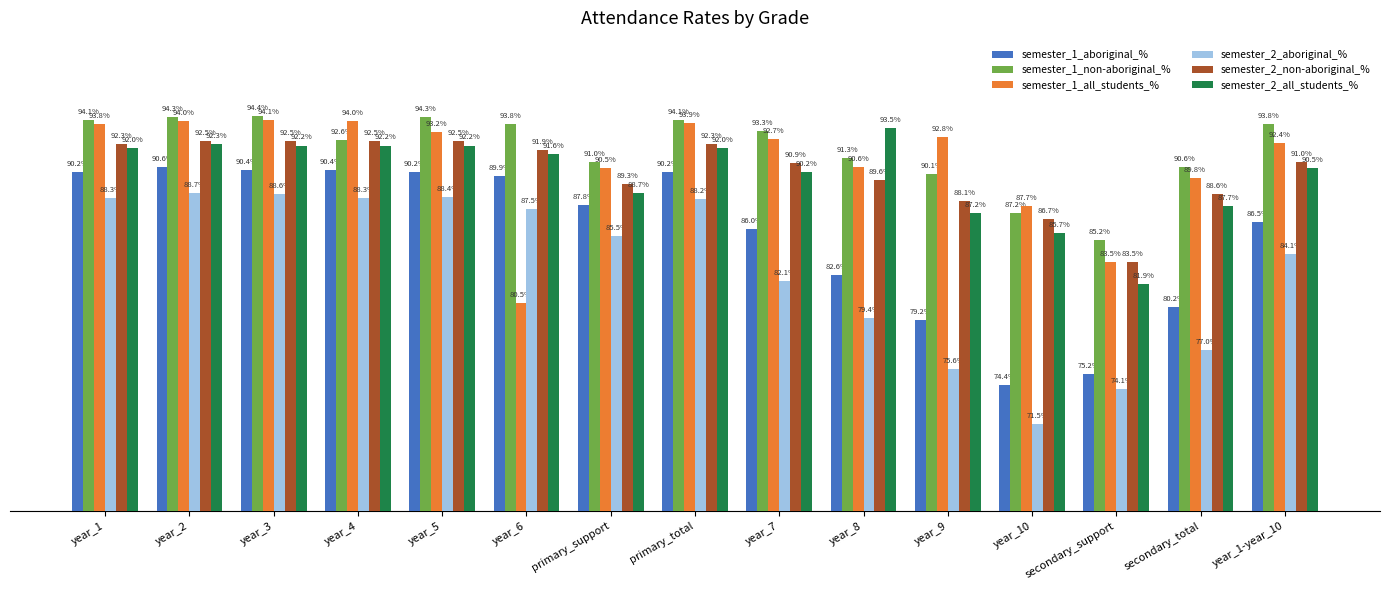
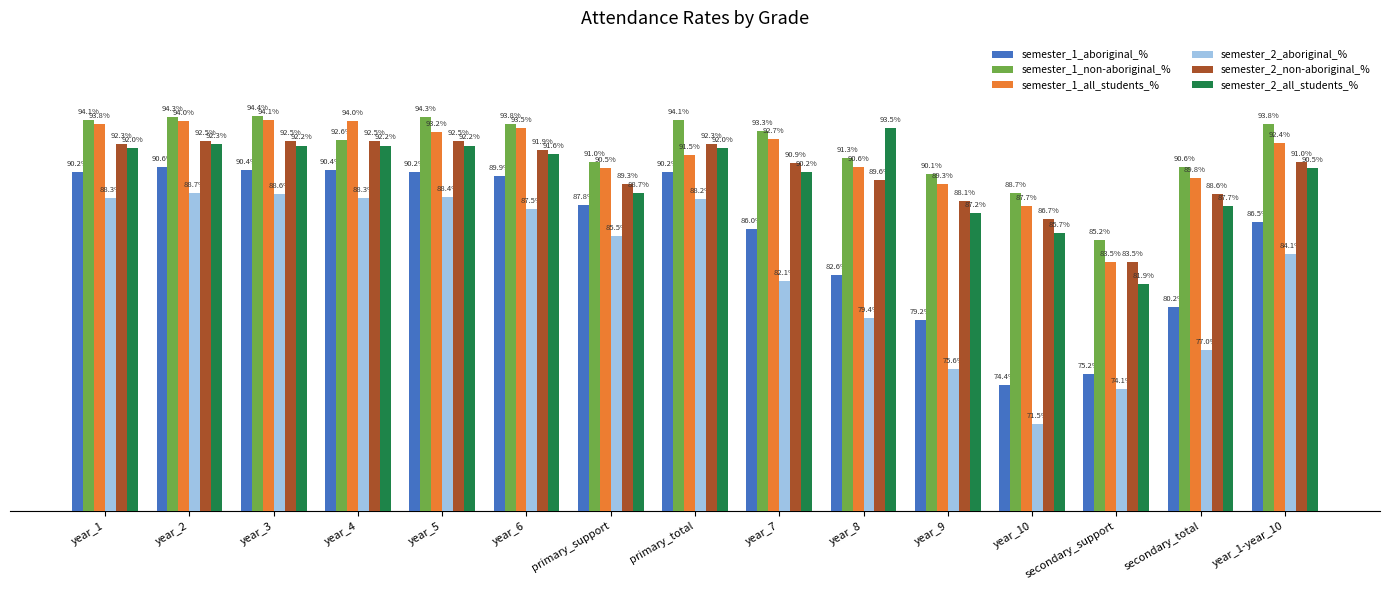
  {
    "semester_1_aboriginal_%": {
      "year_1": "90.2%",
      "year_2": "90.6%",
      "year_3": "90.4%",
      "year_4": "90.4%",
      "year_5": "90.2%",
      "year_6": "89.9%",
      "primary_support": "87.8%",
      "primary_total": "90.2%",
      "year_7": "86.0%",
      "year_8": "82.6%",
      "year_9": "79.2%",
      "year_10": "74.4%",
      "secondary_support": "75.2%",
      "secondary_total": "80.2%",
      "year_1-year_10": "86.5%"
    },
    "semester_1_non-aboriginal_%": {
      "year_4": "92.6%",
      "year_5": "94.3%",
      "primary_support": "91.0%",
      "primary_total": "94.1%",
      "year_7": "93.3%",
      "year_8": "91.3%",
      "year_9": "90.1%",
-     "year_10": "87.2%",
+     "year_10": "88.7%",
      "secondary_support": "85.2%",
      "secondary_total": "90.6%",
      "year_1-year_10": "93.8%"
    },
    "semester_1_all_students_%": {
      "year_4": "94.0%",
      "year_5": "93.2%",
-     "year_6": "80.5%",
+     "year_6": "93.5%",
      "primary_support": "90.5%",
-     "primary_total": "93.9%",
+     "primary_total": "91.5%",
      "year_7": "92.7%",
      "year_8": "90.6%",
-     "year_9": "92.8%",
+     "year_9": "89.3%",
      "year_10": "87.7%",
      "secondary_support": "83.5%",
      "secondary_total": "89.8%",
      "year_1-year_10": "92.4%"
    },
    "semester_2_aboriginal_%": {
      "year_1": "88.3%",
      "year_2": "88.7%",
      "year_3": "88.6%",
      "year_4": "88.3%",
      "year_5": "88.4%",
      "year_6": "87.5%",
      "primary_support": "85.5%",
      "primary_total": "88.2%",
      "year_7": "82.1%",
      "year_8": "79.4%",
      "year_9": "75.6%",
      "year_10": "71.5%",
      "secondary_support": "74.1%",
      "secondary_total": "77.0%",
      "year_1-year_10": "84.1%"
    },
    "semester_2_non-aboriginal_%": {
      "primary_support": "89.3%",
      "year_7": "90.9%",
      "year_8": "89.6%",
      "year_9": "88.1%",
      "year_10": "86.7%",
      "secondary_support": "83.5%",
      "secondary_total": "88.6%",
      "year_1-year_10": "91.0%"
    },
    "semester_2_all_students_%": {
      "primary_support": "88.7%",
      "year_7": "90.2%",
      "year_8": "93.5%",
      "year_9": "87.2%",
      "year_10": "85.7%",
      "secondary_support": "81.9%",
      "secondary_total": "87.7%",
      "year_1-year_10": "90.5%"
    }
  }
